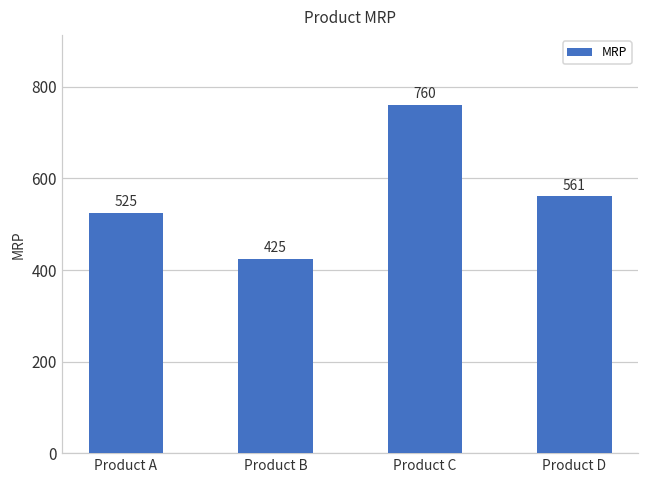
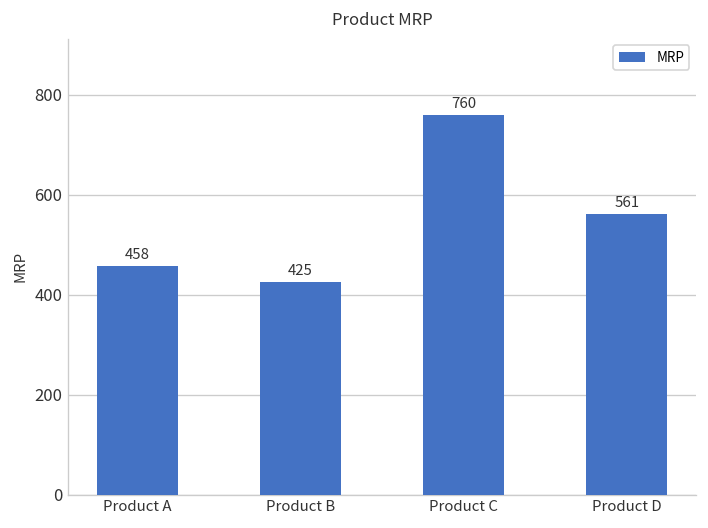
  {
-   "Product A": 525,
+   "Product A": 458,
    "Product B": 425,
    "Product C": 760,
    "Product D": 561
  }
